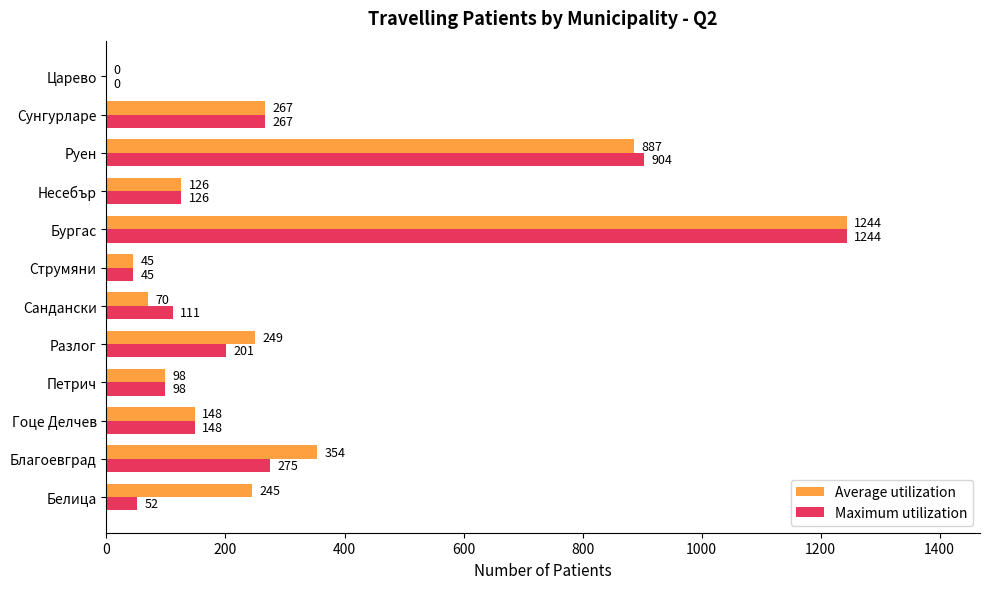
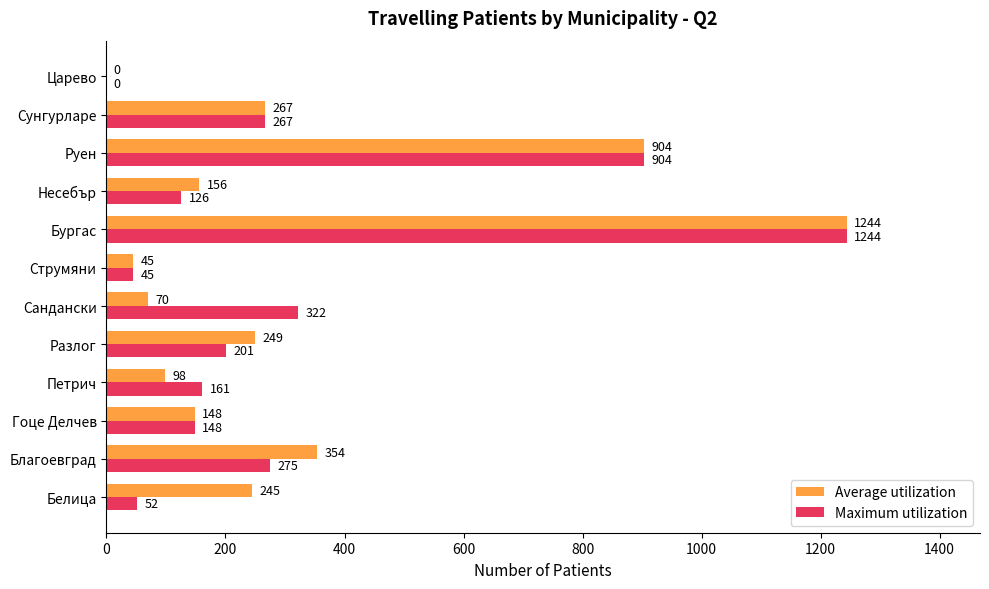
  {
    "Average utilization": {
      "Царево": 0,
      "Cунгурларе": 267,
-     "Pуен": 887,
-     "Hесебър": 126,
+     "Pуен": 904,
+     "Hесебър": 156,
      "Бургас": 1244,
      "Cтрумяни": 45,
      "Cандански": 70,
      "Pазлог": 249,
      "Петрич": 98,
      "Гоце Делчев": 148,
      "Благоевград": 354,
      "Белица": 245
    },
    "Maximum utilization": {
      "Царево": 0,
      "Cунгурларе": 267,
      "Pуен": 904,
      "Hесебър": 126,
      "Бургас": 1244,
      "Cтрумяни": 45,
-     "Cандански": 111,
+     "Cандански": 322,
      "Pазлог": 201,
-     "Петрич": 98,
+     "Петрич": 161,
      "Гоце Делчев": 148,
      "Благоевград": 275,
      "Белица": 52
    }
  }
